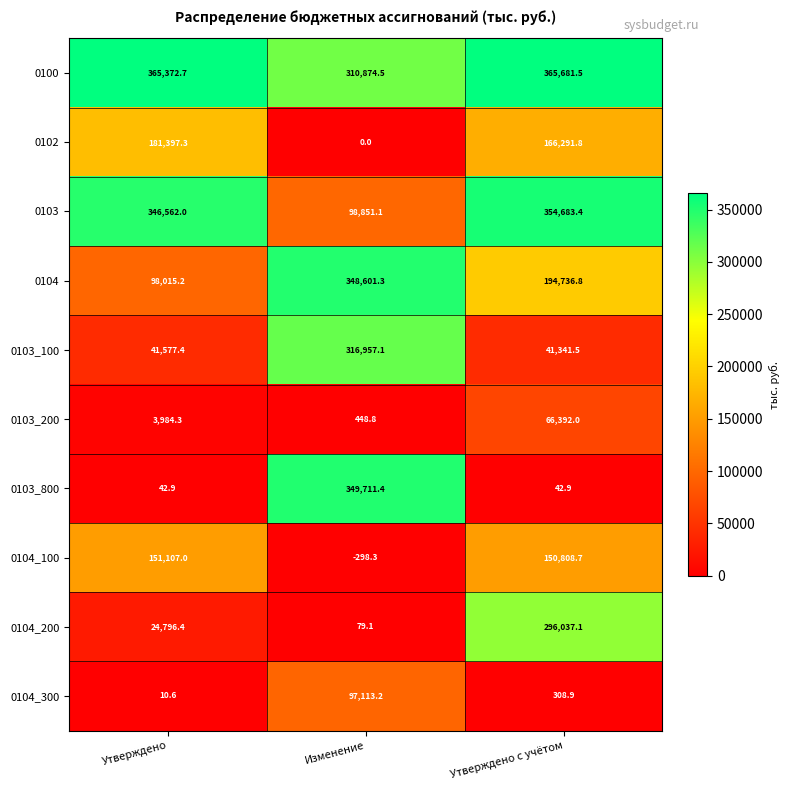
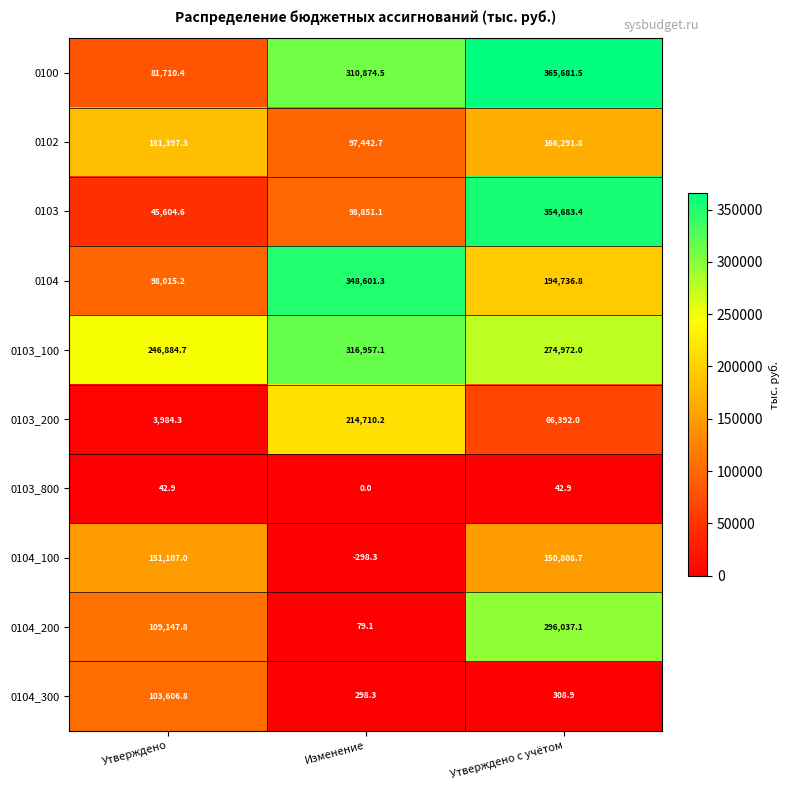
  {
    "0100": {
-     "Утверждено": "365,372.7",
+     "Утверждено": "81,710.4",
      "Изменение": "310,874.5",
      "Утверждено с учётом": "365,681.5"
    },
    "0102": {
      "Утверждено": "181,397.3",
-     "Изменение": "0.0",
+     "Изменение": "97,442.7",
      "Утверждено с учётом": "166,291.8"
    },
    "0103": {
-     "Утверждено": "346,562.0",
+     "Утверждено": "45,604.6",
      "Изменение": "98,851.1",
      "Утверждено с учётом": "354,683.4"
    },
    "0104": {
      "Утверждено": "98,015.2",
      "Изменение": "348,601.3",
      "Утверждено с учётом": "194,736.8"
    },
    "0103_100": {
-     "Утверждено": "41,577.4",
+     "Утверждено": "246,884.7",
      "Изменение": "316,957.1",
-     "Утверждено с учётом": "41,341.5"
+     "Утверждено с учётом": "274,972.0"
    },
    "0103_200": {
      "Утверждено": "3,984.3",
-     "Изменение": "448.8",
+     "Изменение": "214,710.2",
      "Утверждено с учётом": "66,392.0"
    },
    "0103_800": {
      "Утверждено": "42.9",
-     "Изменение": "349,711.4",
+     "Изменение": "0.0",
      "Утверждено с учётом": "42.9"
    },
    "0104_100": {
      "Утверждено": "151,107.0",
      "Изменение": "-298.3",
      "Утверждено с учётом": "150,808.7"
    },
    "0104_200": {
-     "Утверждено": "24,796.4",
+     "Утверждено": "109,147.8",
      "Изменение": "79.1",
      "Утверждено с учётом": "296,037.1"
    },
    "0104_300": {
-     "Утверждено": "10.6",
-     "Изменение": "97,113.2",
+     "Утверждено": "103,606.8",
+     "Изменение": "298.3",
      "Утверждено с учётом": "308.9"
    }
  }
